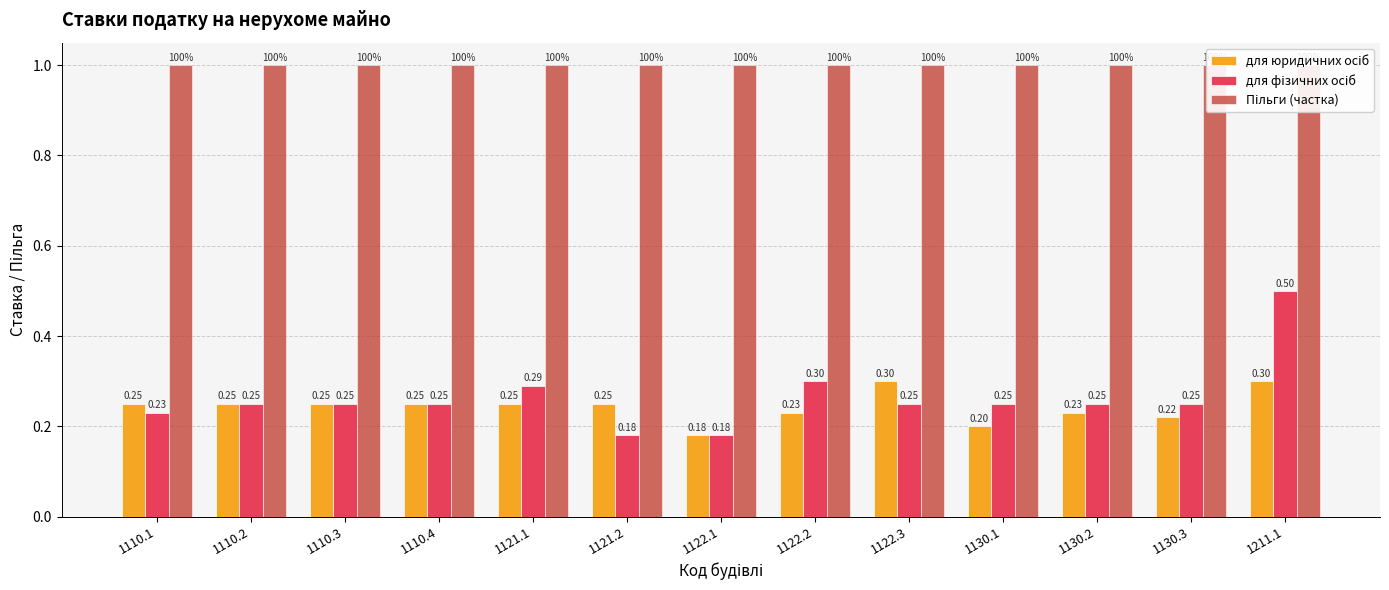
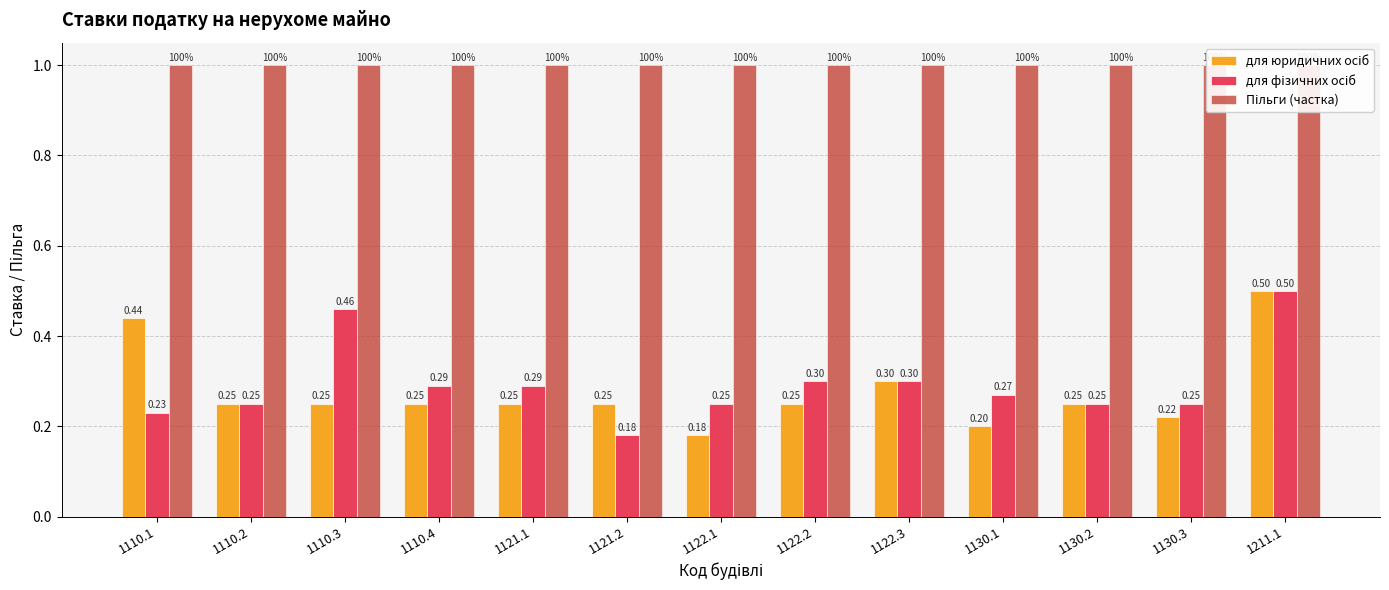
  {
    "для юридичних осіб": {
-     "1110.1": "0.25",
+     "1110.1": "0.44",
      "1110.2": "0.25",
      "1110.3": "0.25",
      "1110.4": "0.25",
      "1121.1": "0.25",
      "1121.2": "0.25",
      "1122.1": "0.18",
-     "1122.2": "0.23",
+     "1122.2": "0.25",
      "1122.3": "0.30",
      "1130.1": "0.20",
-     "1130.2": "0.23",
+     "1130.2": "0.25",
      "1130.3": "0.22",
-     "1211.1": "0.30"
+     "1211.1": "0.50"
    },
    "для фізичних осіб": {
      "1110.1": "0.23",
      "1110.2": "0.25",
-     "1110.3": "0.25",
-     "1110.4": "0.25",
+     "1110.3": "0.46",
+     "1110.4": "0.29",
      "1121.1": "0.29",
      "1121.2": "0.18",
-     "1122.1": "0.18",
+     "1122.1": "0.25",
      "1122.2": "0.30",
-     "1122.3": "0.25",
-     "1130.1": "0.25",
+     "1122.3": "0.30",
+     "1130.1": "0.27",
      "1130.2": "0.25",
      "1130.3": "0.25",
      "1211.1": "0.50"
    },
    "Пільги (частка)": {
      "1110.1": "100%",
      "1110.2": "100%",
      "1110.3": "100%",
      "1110.4": "100%",
      "1121.1": "100%",
      "1121.2": "100%",
      "1122.1": "100%",
      "1122.2": "100%",
      "1122.3": "100%",
      "1130.1": "100%",
      "1130.2": "100%"
    }
  }
